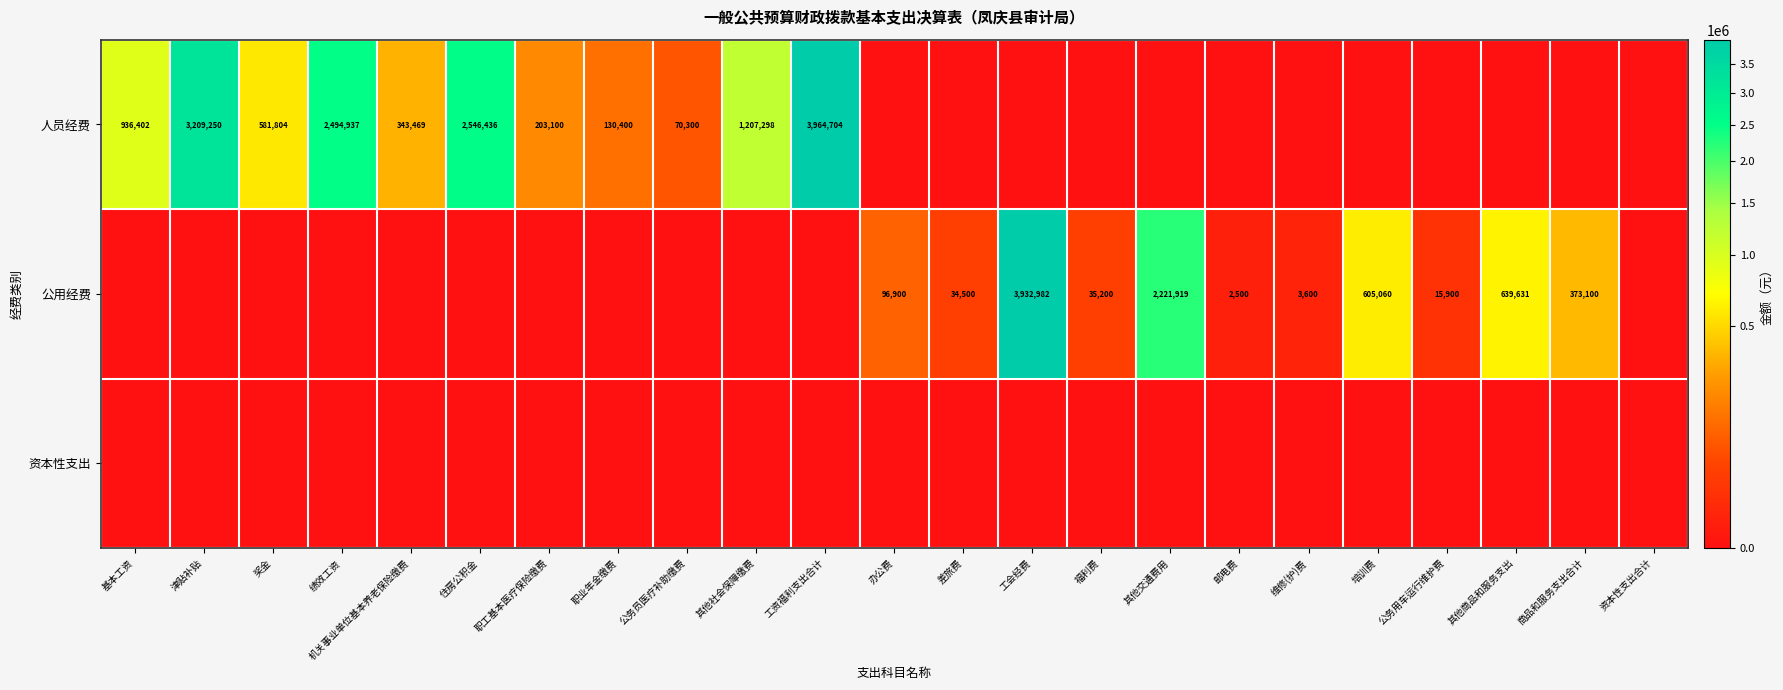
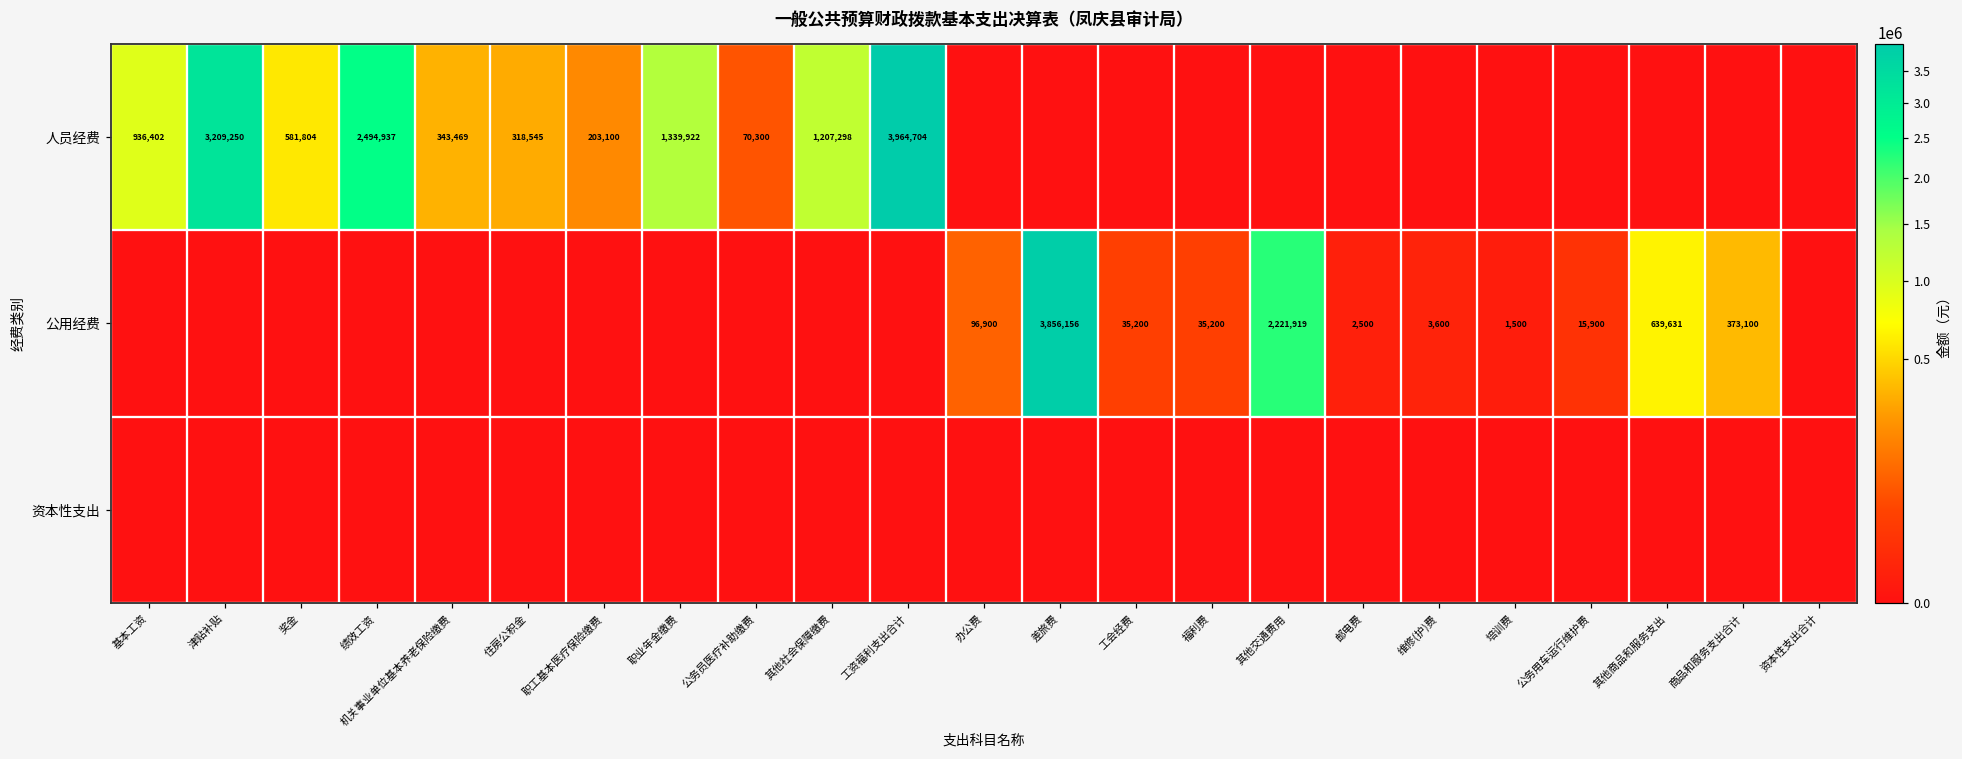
  {
    "人员经费": {
      "基本工资": "936,402",
      "津贴补贴": "3,209,250",
      "奖金": "581,804",
      "绩效工资": "2,494,937",
      "机关事业单位基本养老保险缴费": "343,469",
-     "住房公积金": "2,546,436",
+     "住房公积金": "318,545",
      "职工基本医疗保险缴费": "203,100",
-     "职业年金缴费": "130,400",
+     "职业年金缴费": "1,339,922",
      "公务员医疗补助缴费": "70,300",
      "其他社会保障缴费": "1,207,298",
      "工资福利支出合计": "3,964,704"
    },
    "公用经费": {
      "办公费": "96,900",
-     "差旅费": "34,500",
-     "工会经费": "3,932,982",
+     "差旅费": "3,856,156",
+     "工会经费": "35,200",
      "福利费": "35,200",
      "其他交通费用": "2,221,919",
      "邮电费": "2,500",
      "维修(护)费": "3,600",
-     "培训费": "605,060",
+     "培训费": "1,500",
      "公务用车运行维护费": "15,900",
      "其他商品和服务支出": "639,631",
      "商品和服务支出合计": "373,100"
    }
  }
